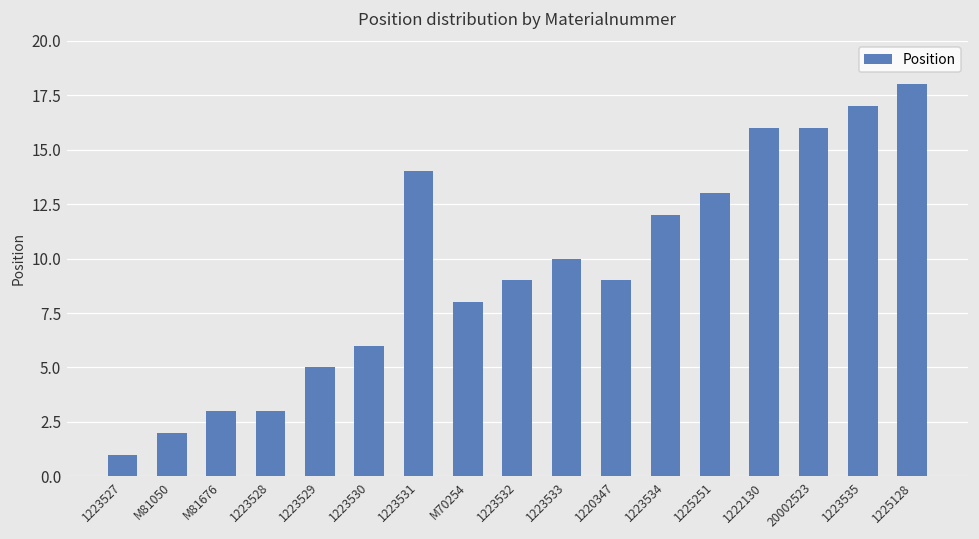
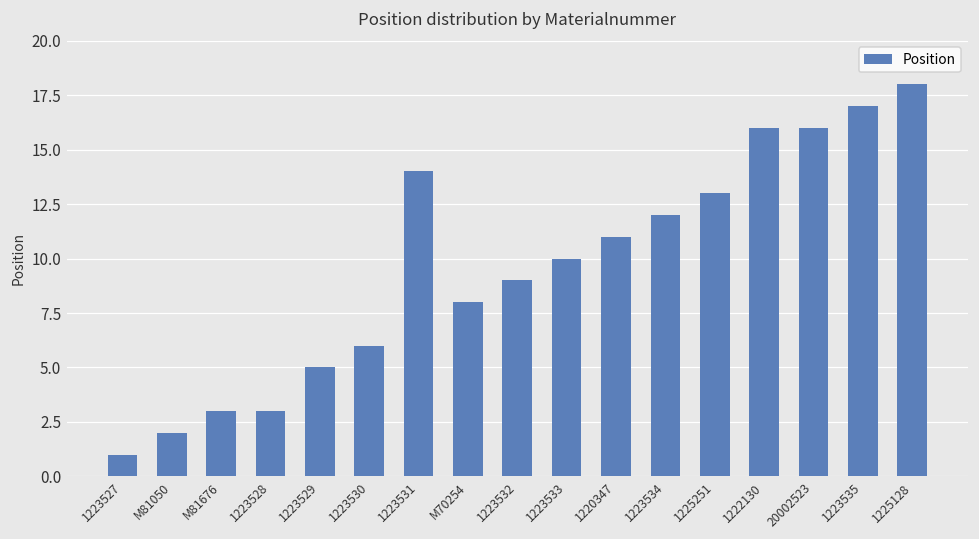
  {
    "1223527": 1,
    "M81050": 2,
    "M81676": 3,
    "1223528": 3,
    "1223529": 5,
    "1223530": 6,
    "1223531": 14,
    "M70254": 8,
    "1223532": 9,
    "1223533": 10,
-   "1220347": 9,
+   "1220347": 11,
    "1223534": 12,
    "1225251": 13,
    "1222130": 16,
    "20002523": 16,
    "1223535": 17,
    "1225128": 18
  }
